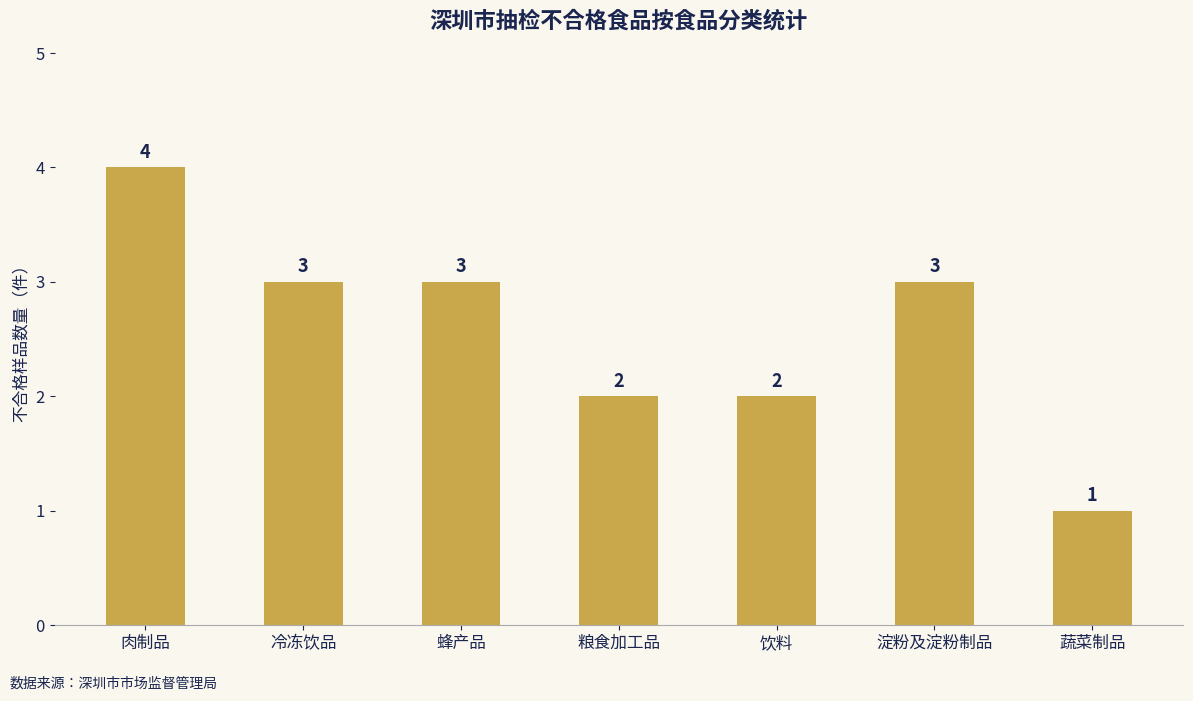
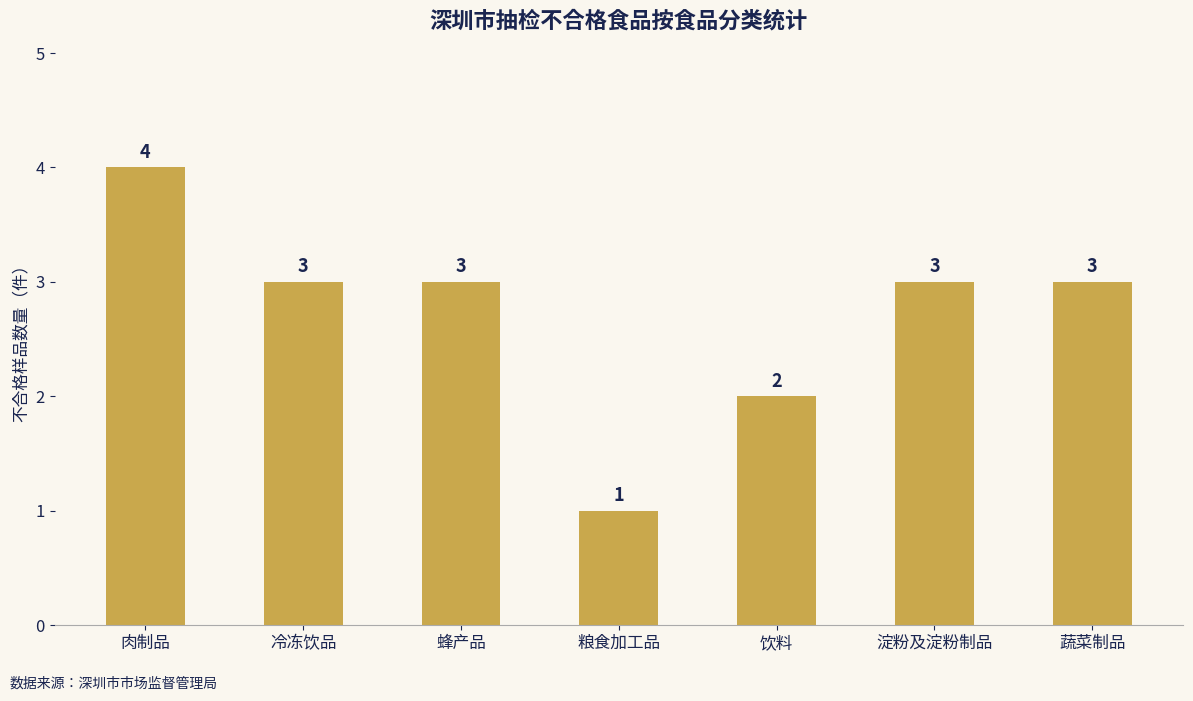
  {
    "肉制品": 4,
    "冷冻饮品": 3,
    "蜂产品": 3,
-   "粮食加工品": 2,
+   "粮食加工品": 1,
    "饮料": 2,
    "淀粉及淀粉制品": 3,
-   "蔬菜制品": 1
+   "蔬菜制品": 3
  }
